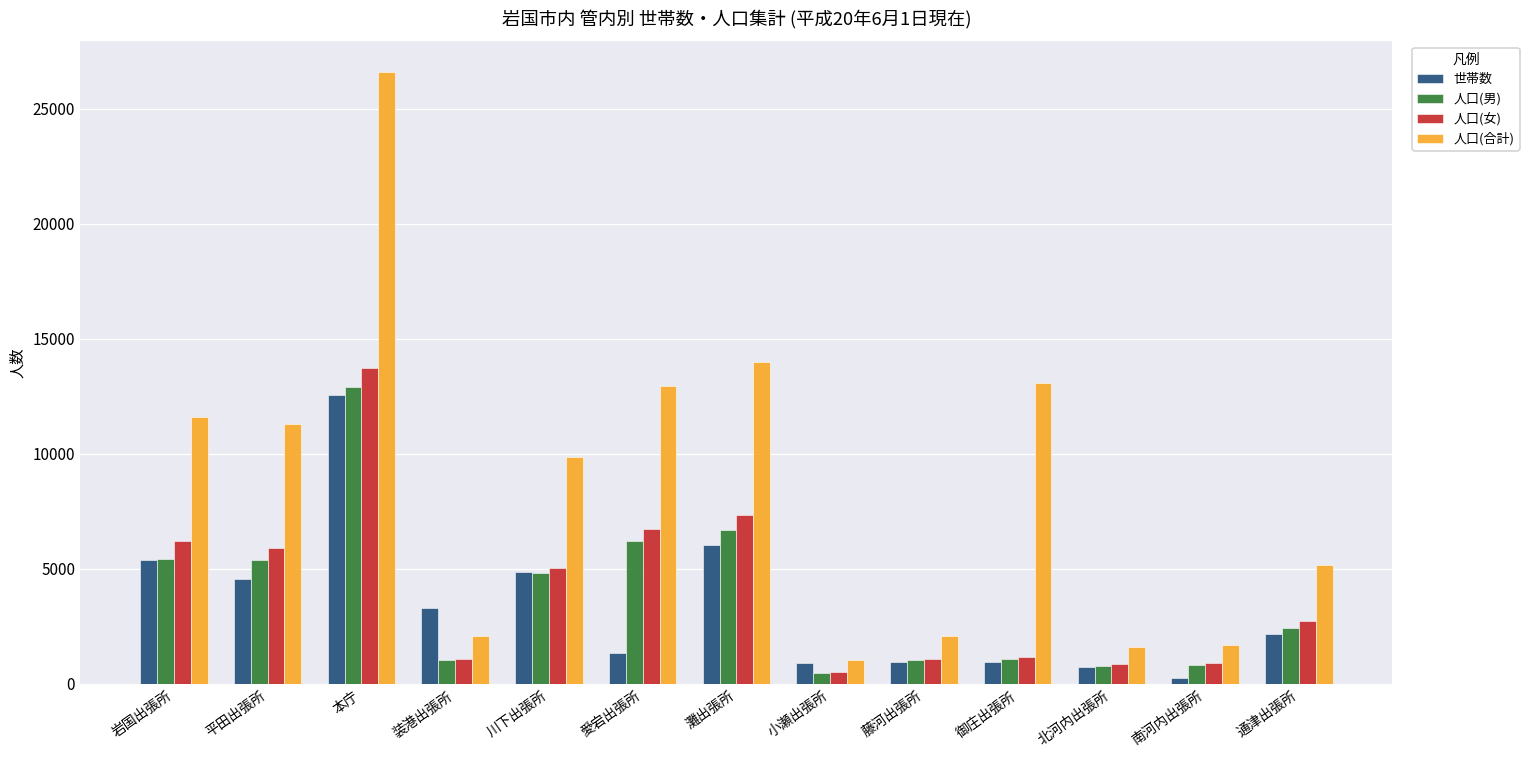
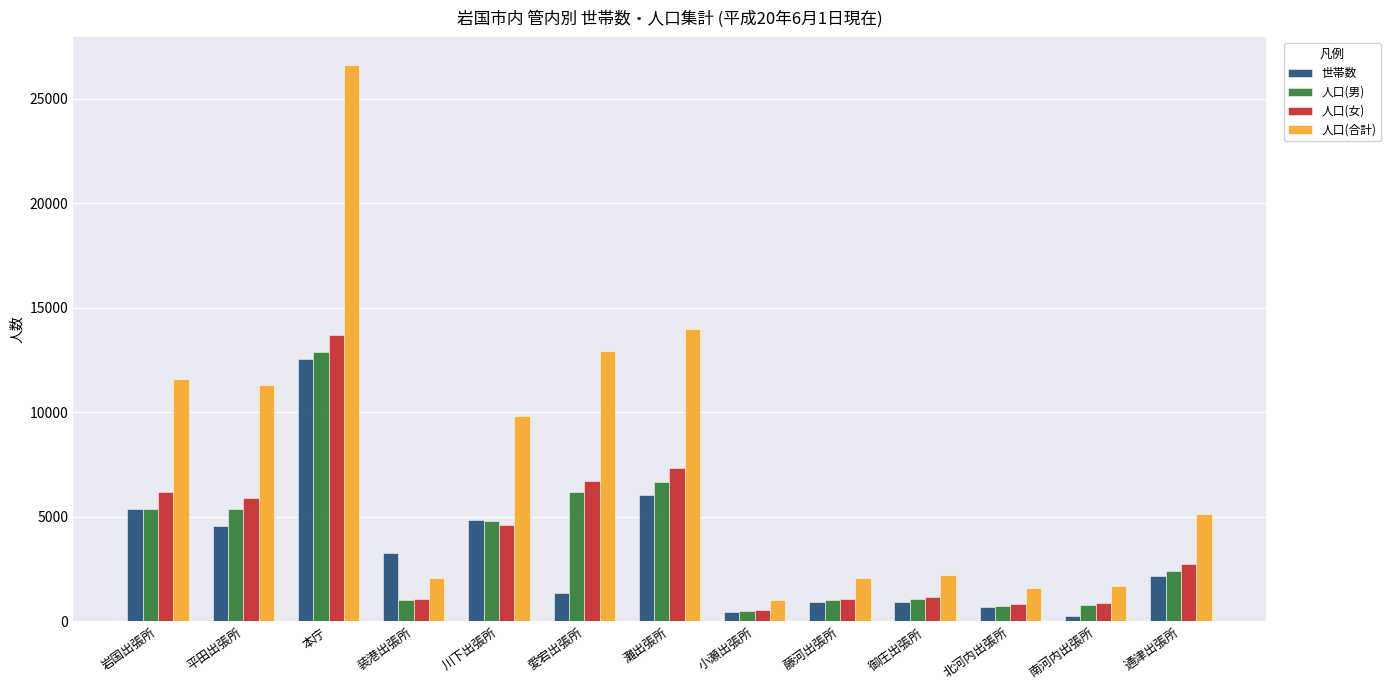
  {
    "世帯数": {
      "岩国出張所": 5400,
      "平田出張所": 4600,
      "本庁": 12500,
      "装港出張所": 3300,
      "川下出張所": 4800,
      "愛宕出張所": 1300,
      "灘出張所": 6000,
-     "小瀬出張所": 900,
+     "小瀬出張所": 400,
      "藤河出張所": 900,
      "御庄出張所": 900,
      "北河内出張所": 700,
      "南河内出張所": 300,
      "通津出張所": 2200
    },
    "人口(男)": {
      "岩国出張所": 5400,
      "平田出張所": 5400,
      "本庁": 12900,
      "装港出張所": 1000,
      "川下出張所": 4800,
      "愛宕出張所": 6200,
      "灘出張所": 6700,
      "小瀬出張所": 500,
      "藤河出張所": 1000,
      "御庄出張所": 1100,
      "北河内出張所": 800,
      "南河内出張所": 800,
      "通津出張所": 2400
    },
    "人口(女)": {
      "岩国出張所": 6200,
      "平田出張所": 5900,
      "本庁": 13700,
      "装港出張所": 1100,
-     "川下出張所": 5000,
+     "川下出張所": 4600,
      "愛宕出張所": 6700,
      "灘出張所": 7300,
      "小瀬出張所": 500,
      "藤河出張所": 1100,
      "御庄出張所": 1200,
      "北河内出張所": 800,
      "南河内出張所": 900,
      "通津出張所": 2700
    },
    "人口(合計)": {
      "岩国出張所": 11600,
      "平田出張所": 11300,
      "本庁": 26600,
      "装港出張所": 2100,
      "川下出張所": 9800,
      "愛宕出張所": 12900,
      "灘出張所": 14000,
      "小瀬出張所": 1000,
      "藤河出張所": 2100,
-     "御庄出張所": 13100,
+     "御庄出張所": 2200,
      "北河内出張所": 1600,
      "南河内出張所": 1700,
      "通津出張所": 5200
    }
  }
